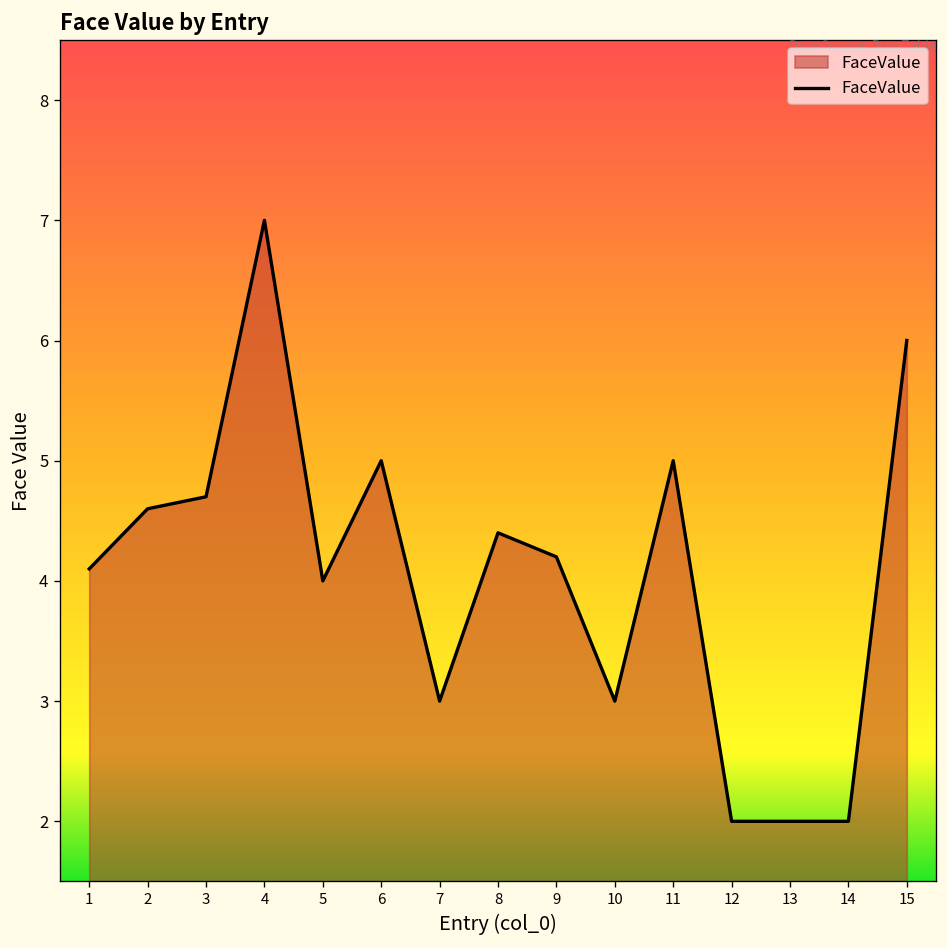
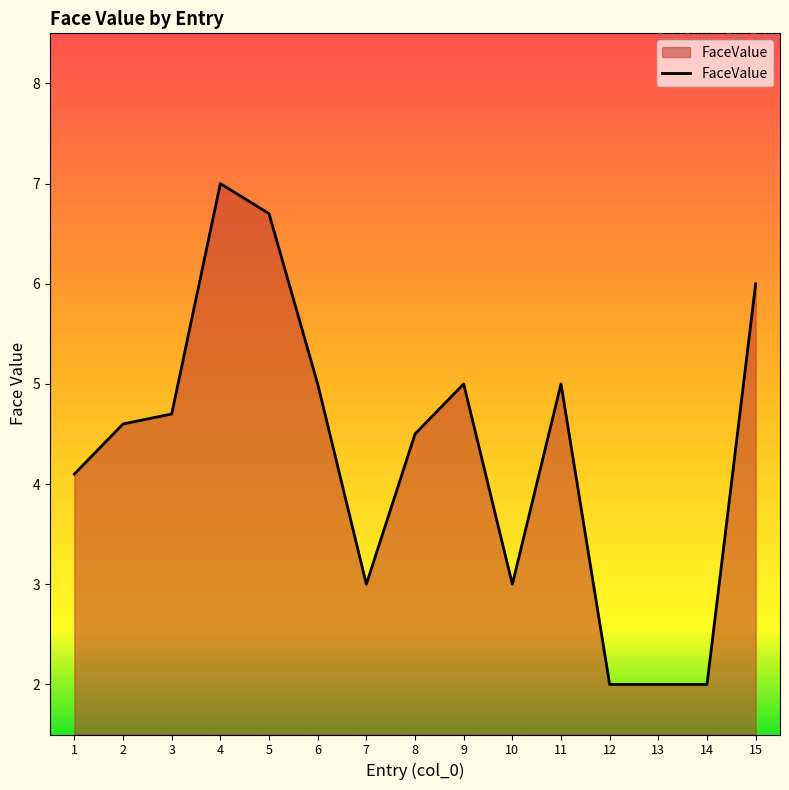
  {
    "1": 4.1,
    "2": 4.6,
    "3": 4.7,
    "4": 7.0,
-   "5": 4.0,
+   "5": 6.7,
    "6": 5.0,
    "7": 3.0,
-   "8": 4.4,
-   "9": 4.2,
+   "8": 4.5,
+   "9": 5.0,
    "10": 3.0,
    "11": 5.0,
    "12": 2.0,
    "13": 2.0,
    "14": 2.0,
    "15": 6.0
  }
